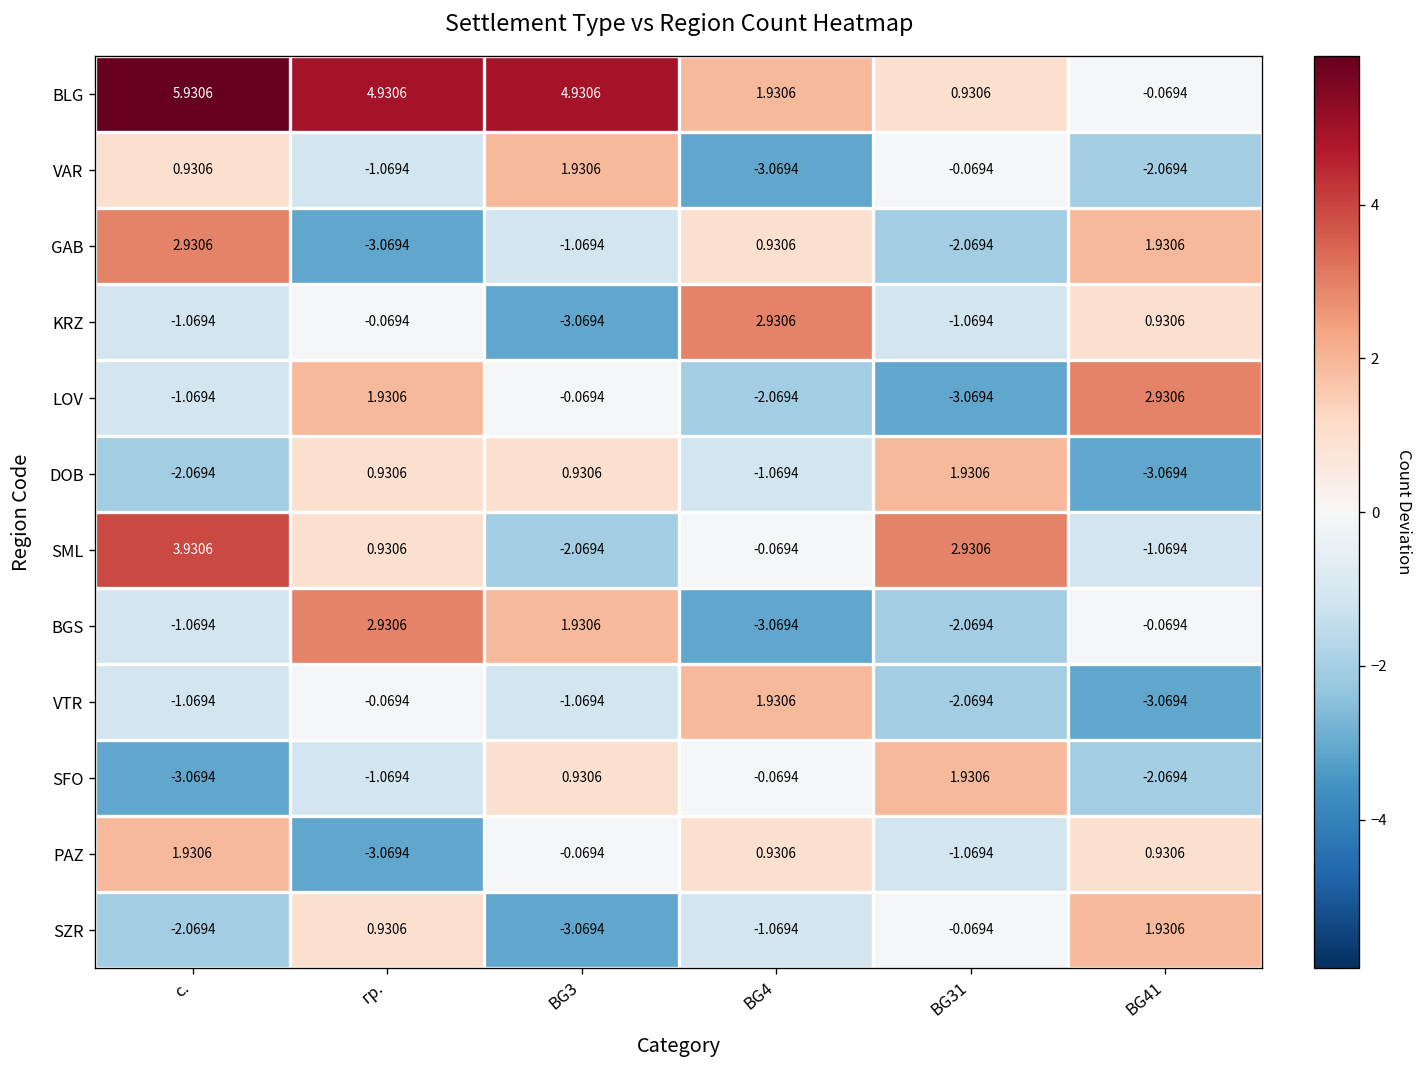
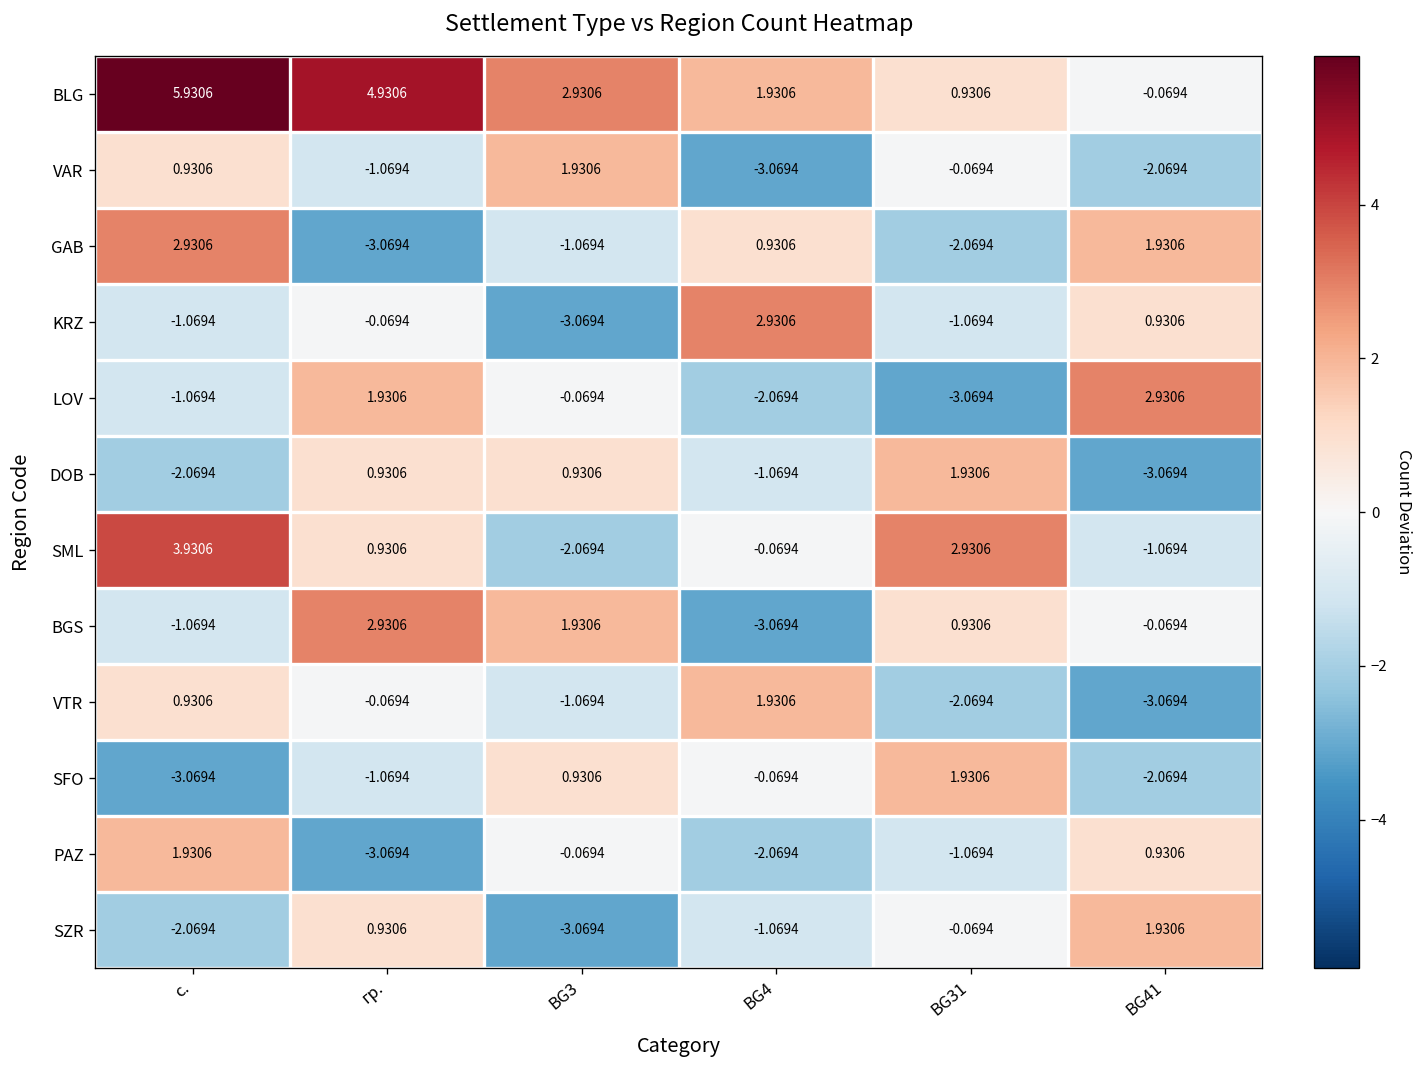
  {
    "BLG": {
      "с.": 5.9306,
      "гр.": 4.9306,
-     "BG3": 4.9306,
+     "BG3": 2.9306,
      "BG4": 1.9306,
      "BG31": 0.9306,
      "BG41": -0.0694
    },
    "VAR": {
      "с.": 0.9306,
      "гр.": -1.0694,
      "BG3": 1.9306,
      "BG4": -3.0694,
      "BG31": -0.0694,
      "BG41": -2.0694
    },
    "GAB": {
      "с.": 2.9306,
      "гр.": -3.0694,
      "BG3": -1.0694,
      "BG4": 0.9306,
      "BG31": -2.0694,
      "BG41": 1.9306
    },
    "KRZ": {
      "с.": -1.0694,
      "гр.": -0.0694,
      "BG3": -3.0694,
      "BG4": 2.9306,
      "BG31": -1.0694,
      "BG41": 0.9306
    },
    "LOV": {
      "с.": -1.0694,
      "гр.": 1.9306,
      "BG3": -0.0694,
      "BG4": -2.0694,
      "BG31": -3.0694,
      "BG41": 2.9306
    },
    "DOB": {
      "с.": -2.0694,
      "гр.": 0.9306,
      "BG3": 0.9306,
      "BG4": -1.0694,
      "BG31": 1.9306,
      "BG41": -3.0694
    },
    "SML": {
      "с.": 3.9306,
      "гр.": 0.9306,
      "BG3": -2.0694,
      "BG4": -0.0694,
      "BG31": 2.9306,
      "BG41": -1.0694
    },
    "BGS": {
      "с.": -1.0694,
      "гр.": 2.9306,
      "BG3": 1.9306,
      "BG4": -3.0694,
-     "BG31": -2.0694,
+     "BG31": 0.9306,
      "BG41": -0.0694
    },
    "VTR": {
-     "с.": -1.0694,
+     "с.": 0.9306,
      "гр.": -0.0694,
      "BG3": -1.0694,
      "BG4": 1.9306,
      "BG31": -2.0694,
      "BG41": -3.0694
    },
    "SFO": {
      "с.": -3.0694,
      "гр.": -1.0694,
      "BG3": 0.9306,
      "BG4": -0.0694,
      "BG31": 1.9306,
      "BG41": -2.0694
    },
    "PAZ": {
      "с.": 1.9306,
      "гр.": -3.0694,
      "BG3": -0.0694,
-     "BG4": 0.9306,
+     "BG4": -2.0694,
      "BG31": -1.0694,
      "BG41": 0.9306
    },
    "SZR": {
      "с.": -2.0694,
      "гр.": 0.9306,
      "BG3": -3.0694,
      "BG4": -1.0694,
      "BG31": -0.0694,
      "BG41": 1.9306
    }
  }
